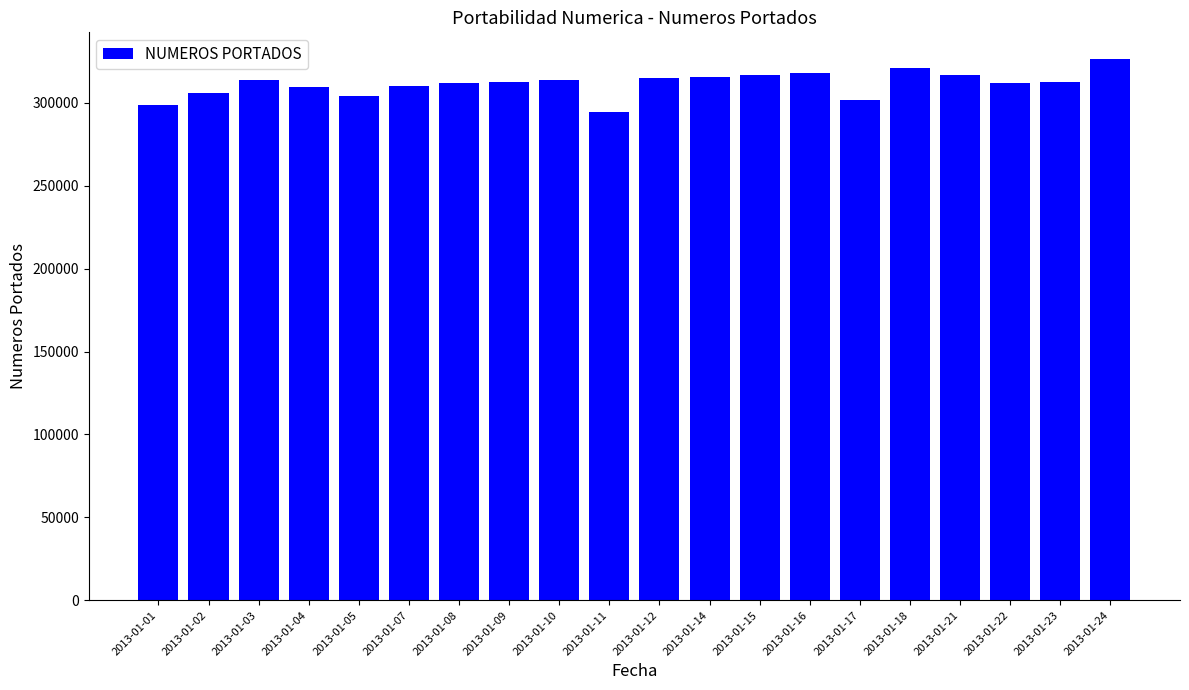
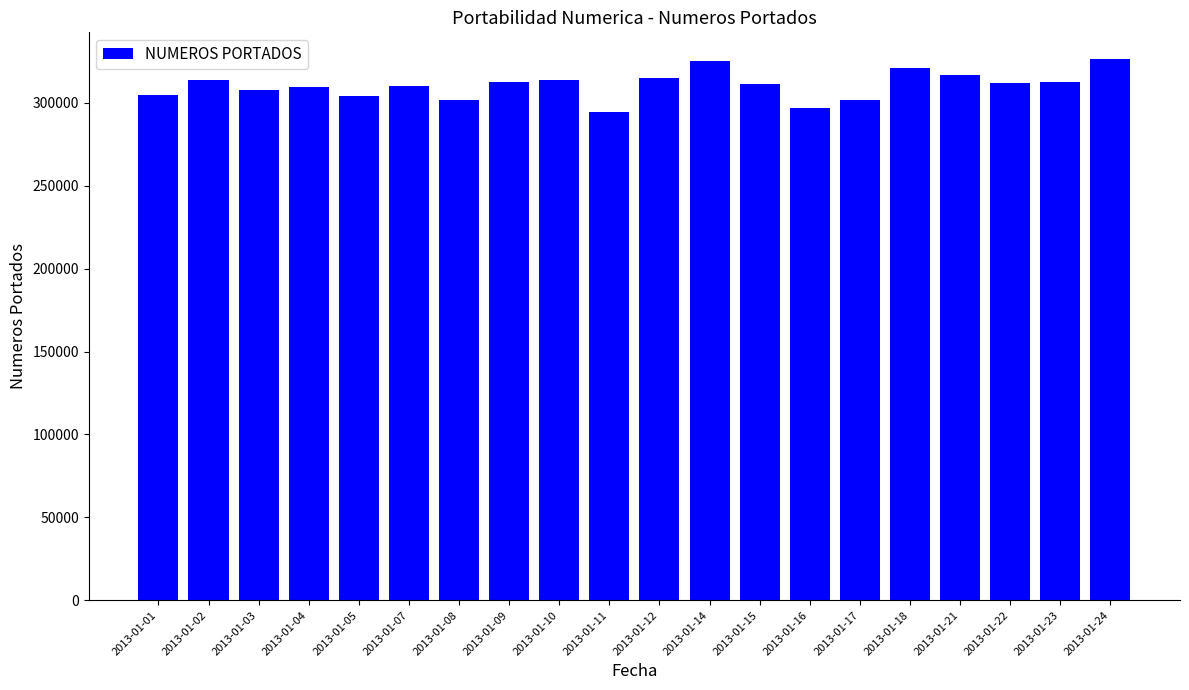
  {
-   "2013-01-01": 299000,
-   "2013-01-02": 306000,
-   "2013-01-03": 314000,
+   "2013-01-01": 305000,
+   "2013-01-02": 314000,
+   "2013-01-03": 308000,
    "2013-01-04": 309000,
    "2013-01-05": 304000,
    "2013-01-07": 310000,
-   "2013-01-08": 312000,
+   "2013-01-08": 302000,
    "2013-01-09": 313000,
    "2013-01-10": 314000,
    "2013-01-11": 295000,
    "2013-01-12": 315000,
-   "2013-01-14": 316000,
-   "2013-01-15": 317000,
-   "2013-01-16": 318000,
+   "2013-01-14": 325000,
+   "2013-01-15": 312000,
+   "2013-01-16": 297000,
    "2013-01-17": 302000,
    "2013-01-18": 321000,
    "2013-01-21": 317000,
    "2013-01-22": 312000,
    "2013-01-23": 313000,
    "2013-01-24": 326000
  }
